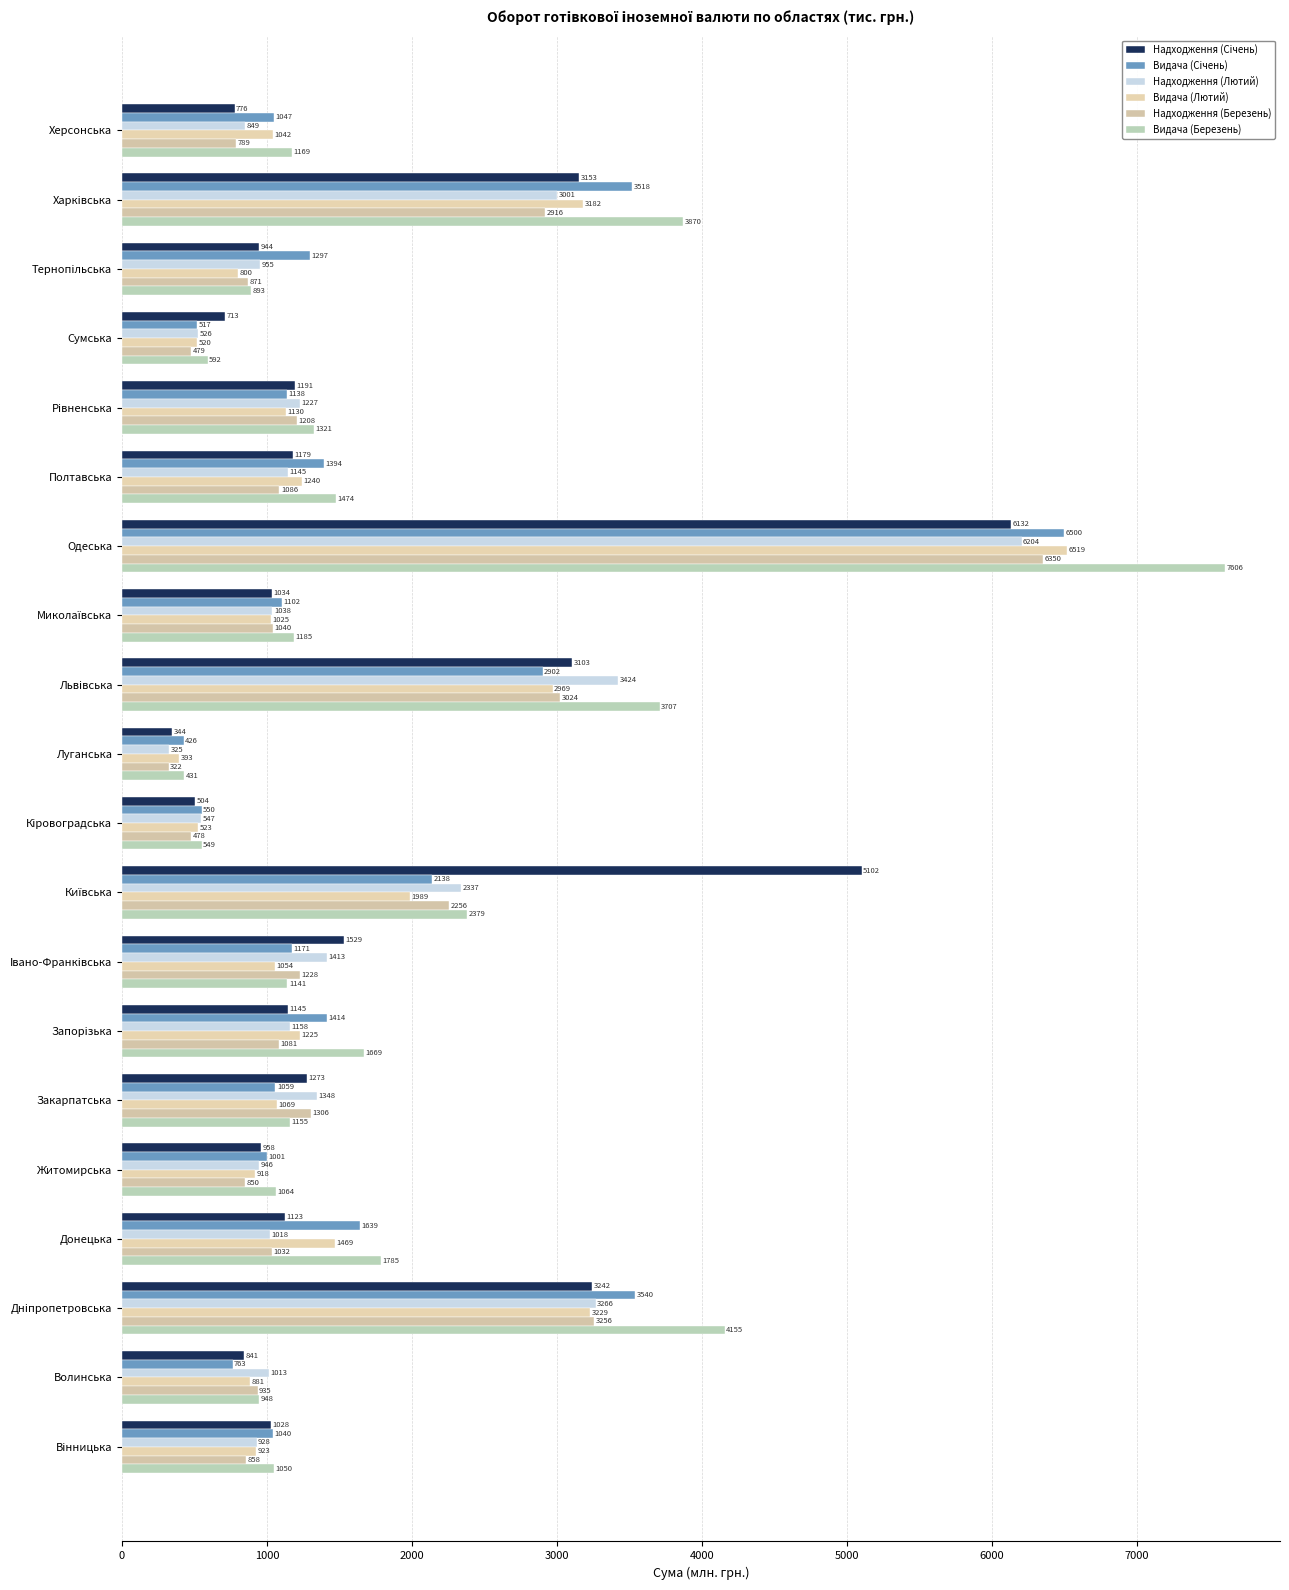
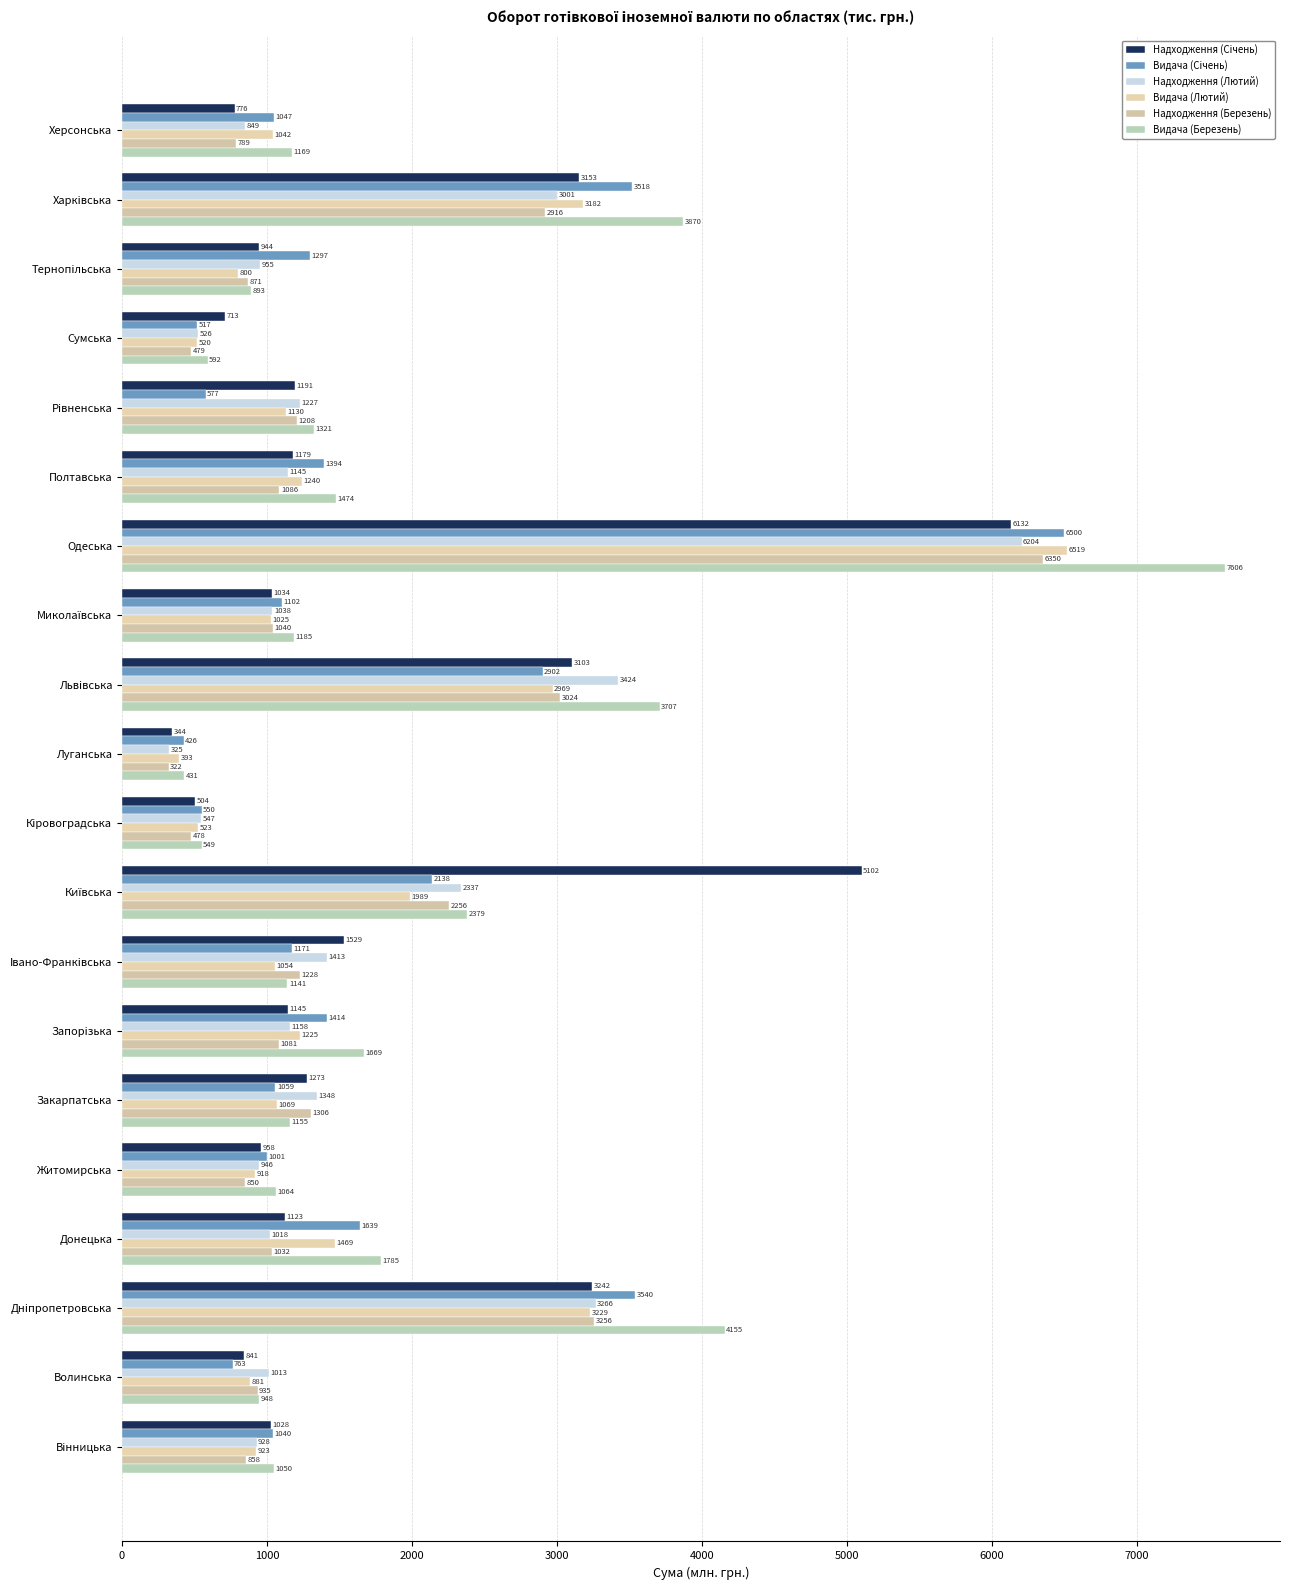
  {
    "Надходження (Січень)": {
      "Херсонська": 776,
      "Харківська": 3153,
      "Тернопільська": 944,
      "Сумська": 713,
      "Рівненська": 1191,
      "Полтавська": 1179,
      "Одеська": 6132,
      "Миколаївська": 1034,
      "Львівська": 3103,
      "Луганська": 344,
      "Кіровоградська": 504,
      "Київська": 5102,
      "Івано-Франківська": 1529,
      "Запорізька": 1145,
      "Закарпатська": 1273,
      "Житомирська": 958,
      "Донецька": 1123,
      "Дніпропетровська": 3242,
      "Волинська": 841,
      "Вінницька": 1028
    },
    "Видача (Січень)": {
      "Херсонська": 1047,
      "Харківська": 3518,
      "Тернопільська": 1297,
      "Сумська": 517,
-     "Рівненська": 1138,
+     "Рівненська": 577,
      "Полтавська": 1394,
      "Одеська": 6500,
      "Миколаївська": 1102,
      "Львівська": 2902,
      "Луганська": 426,
      "Кіровоградська": 550,
      "Київська": 2138,
      "Івано-Франківська": 1171,
      "Запорізька": 1414,
      "Закарпатська": 1059,
      "Житомирська": 1001,
      "Донецька": 1639,
      "Дніпропетровська": 3540,
      "Волинська": 763,
      "Вінницька": 1040
    }
  }
